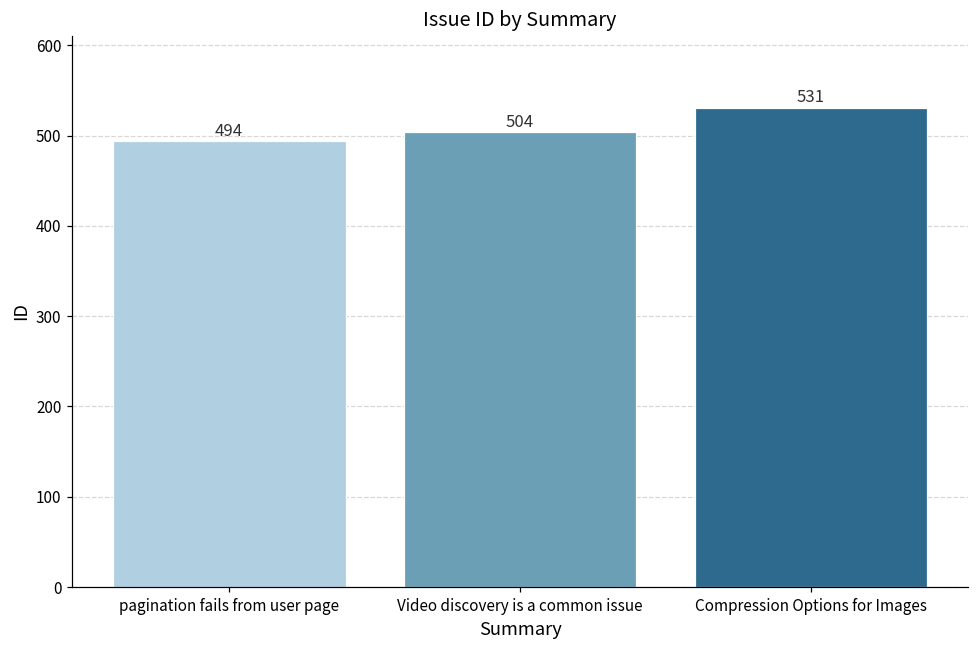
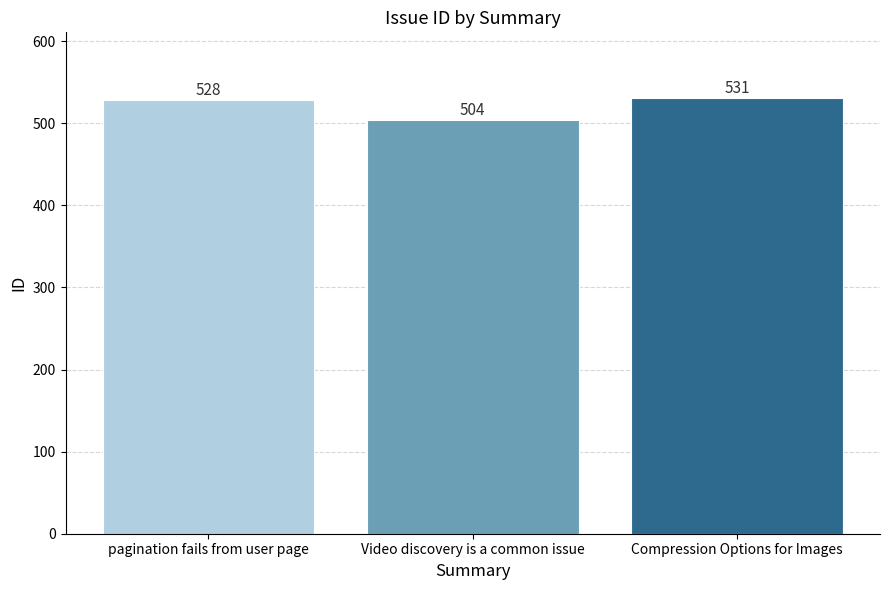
  {
-   "pagination fails from user page": 494,
+   "pagination fails from user page": 528,
    "Video discovery is a common issue": 504,
    "Compression Options for Images": 531
  }
